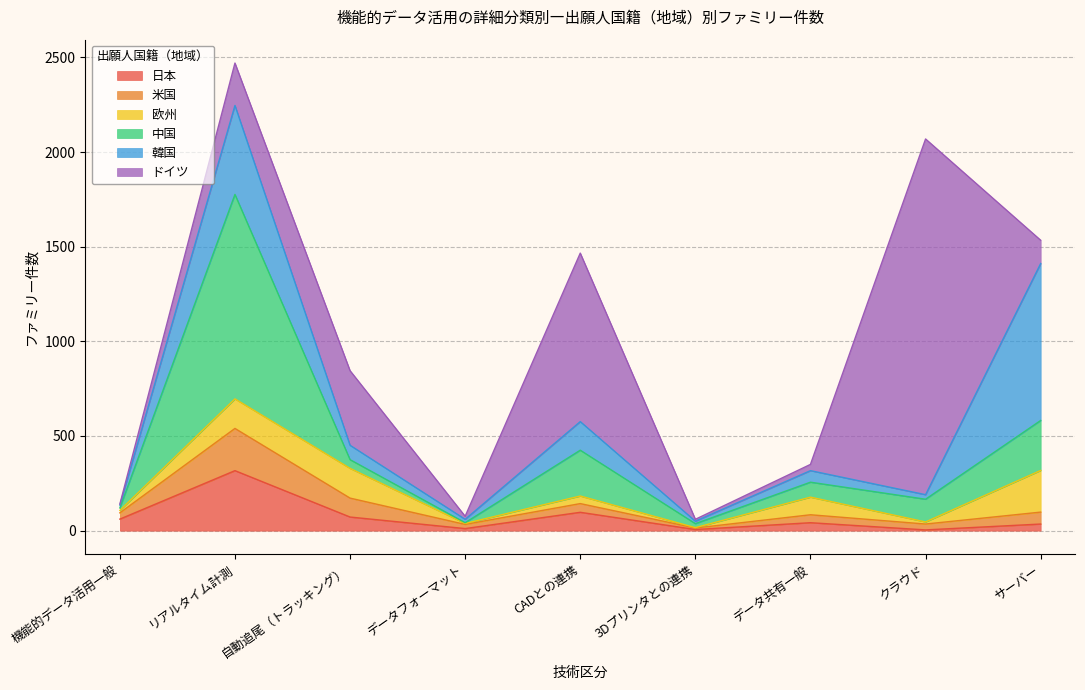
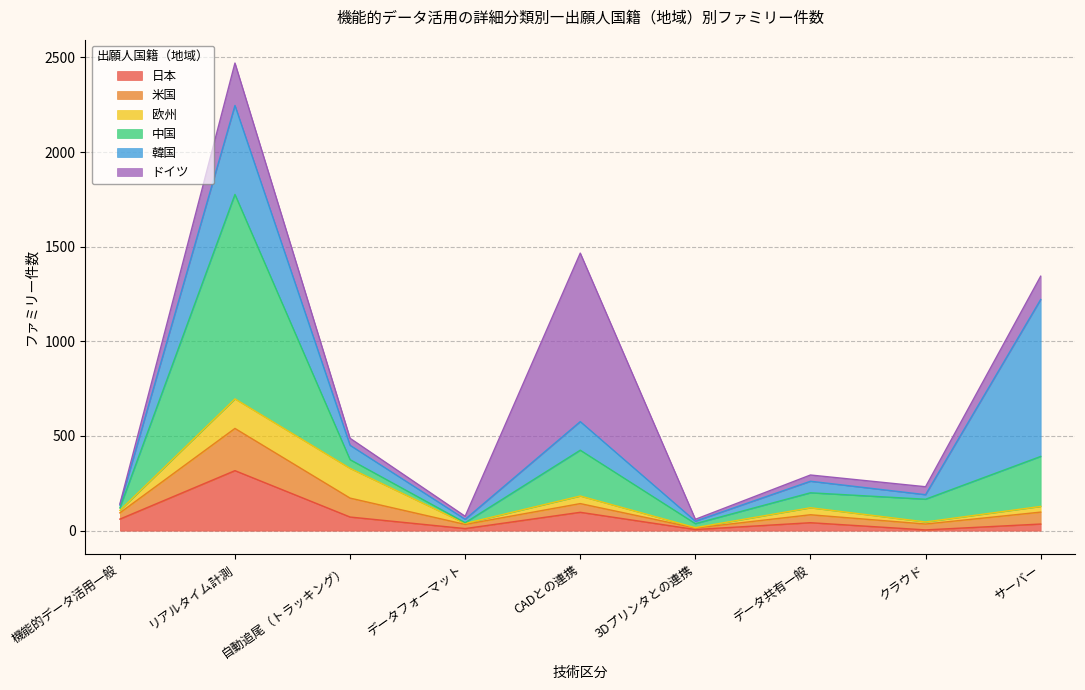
  {
    "欧州": {
      "リアルタイム計測": 160,
      "自動追尾（トラッキング）": 160,
      "CADとの連携": 40,
-     "データ共有一般": 90,
-     "サーバー": 220
+     "データ共有一般": 40,
+     "サーバー": 30
    },
    "中国": {
      "リアルタイム計測": 1080,
      "自動追尾（トラッキング）": 50,
      "CADとの連携": 240,
      "データ共有一般": 80,
      "クラウド": 120,
      "サーバー": 260
    },
    "韓国": {
      "リアルタイム計測": 470,
      "自動追尾（トラッキング）": 80,
      "データフォーマット": 20,
      "CADとの連携": 150,
      "データ共有一般": 60,
      "クラウド": 20,
      "サーバー": 830
    },
    "ドイツ": {
      "リアルタイム計測": 220,
-     "自動追尾（トラッキング）": 390,
+     "自動追尾（トラッキング）": 40,
      "データフォーマット": 20,
      "CADとの連携": 890,
      "データ共有一般": 30,
-     "クラウド": 1880,
+     "クラウド": 40,
      "サーバー": 120
    }
  }
